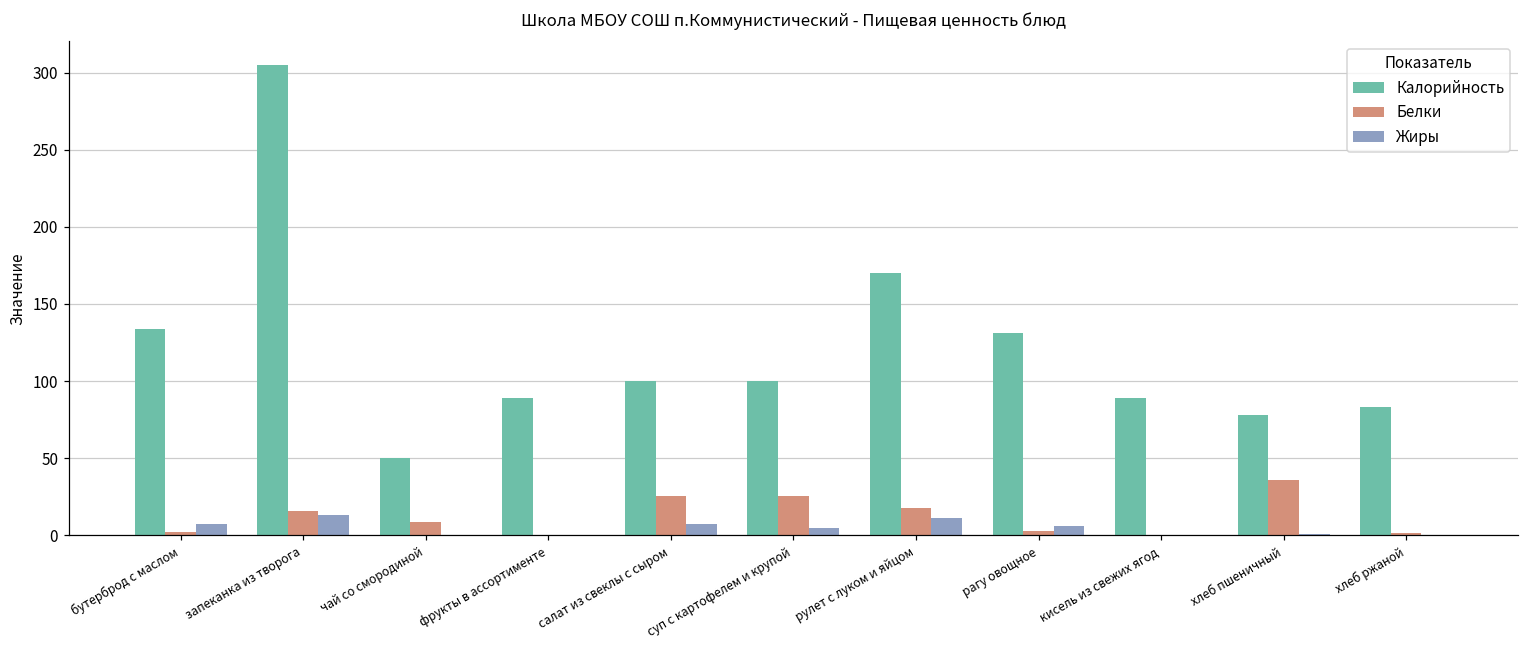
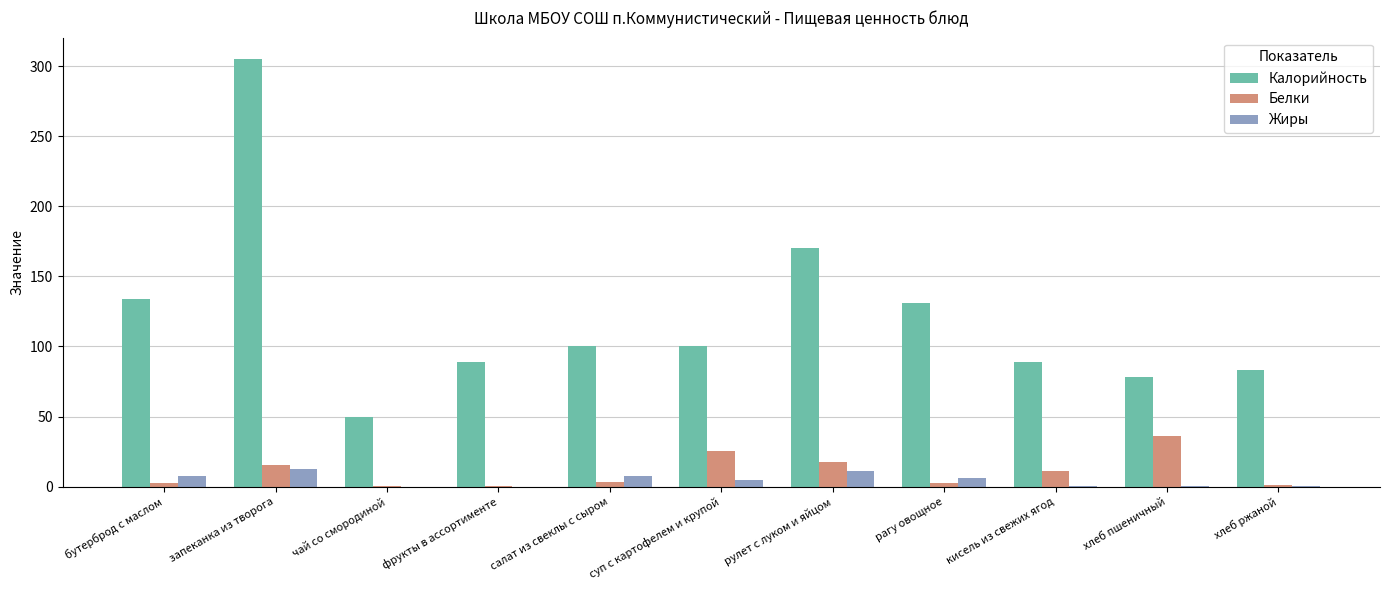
  {
    "Белки": {
      "бутерброд с маслом": 2,
      "запеканка из творога": 16,
-     "чай со смородиной": 9,
-     "салат из свеклы с сыром": 25,
+     "чай со смородиной": 0,
+     "салат из свеклы с сыром": 4,
      "суп с картофелем и крупой": 25,
      "рулет с луком и яйцом": 18,
      "рагу овощное": 3,
-     "кисель из свежих ягод": 0,
+     "кисель из свежих ягод": 11,
      "хлеб пшеничный": 36
    }
  }
